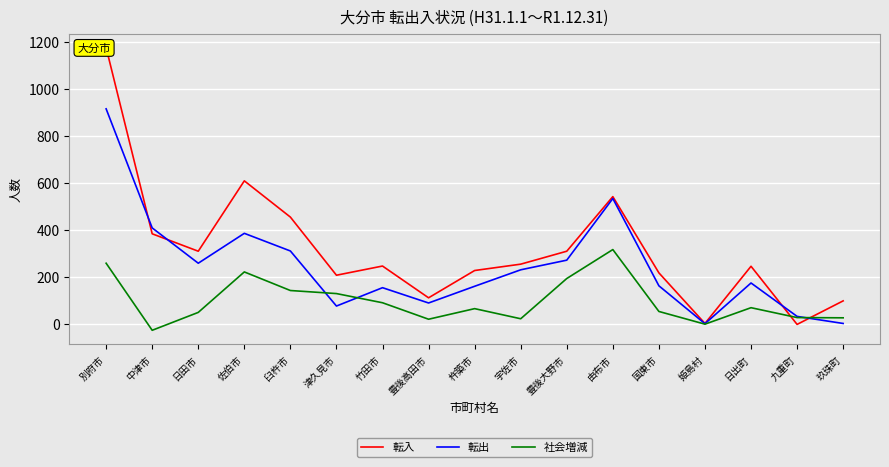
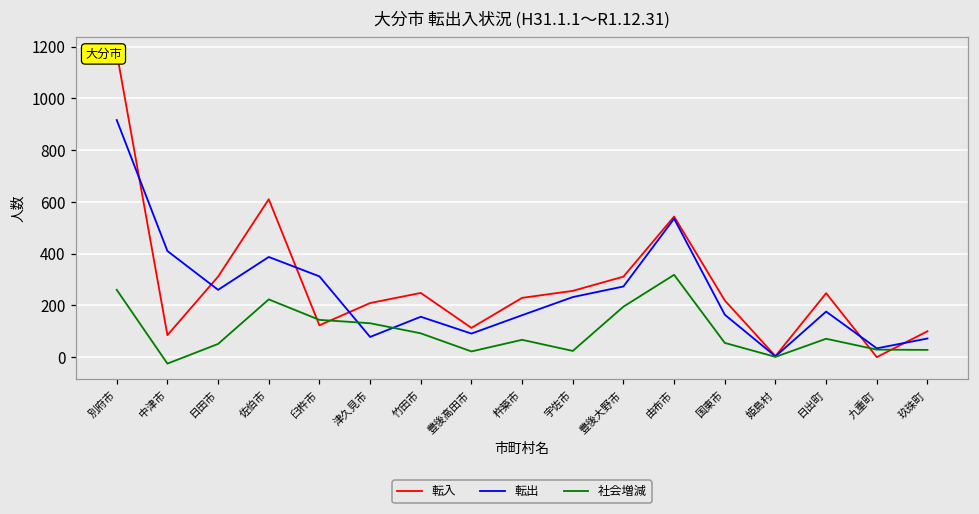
  {
    "転入": {
-     "中津市": 390,
+     "中津市": 90,
      "日田市": 310,
      "佐伯市": 610,
-     "臼杵市": 460,
+     "臼杵市": 120,
      "津久見市": 210,
      "竹田市": 250,
      "豊後高田市": 110,
      "杵築市": 230,
      "宇佐市": 260,
      "豊後大野市": 310,
      "国東市": 220,
      "日出町": 250,
      "九重町": 0,
      "玖珠町": 100
    },
    "転出": {
      "別府市": 920,
      "中津市": 410,
      "日田市": 260,
      "佐伯市": 390,
      "臼杵市": 310,
      "津久見市": 80,
      "竹田市": 160,
      "豊後高田市": 90,
      "杵築市": 160,
      "宇佐市": 230,
      "豊後大野市": 270,
      "国東市": 160,
      "日出町": 180,
-     "玖珠町": 0
+     "玖珠町": 70
    },
    "社会増減": {
      "別府市": 260,
      "中津市": -30,
      "日田市": 50,
      "佐伯市": 220,
      "臼杵市": 140,
      "津久見市": 130,
      "竹田市": 90,
      "豊後高田市": 20,
      "杵築市": 70,
      "宇佐市": 20,
      "豊後大野市": 200,
      "由布市": 320,
      "国東市": 60,
      "日出町": 70,
      "玖珠町": 30
    }
  }
